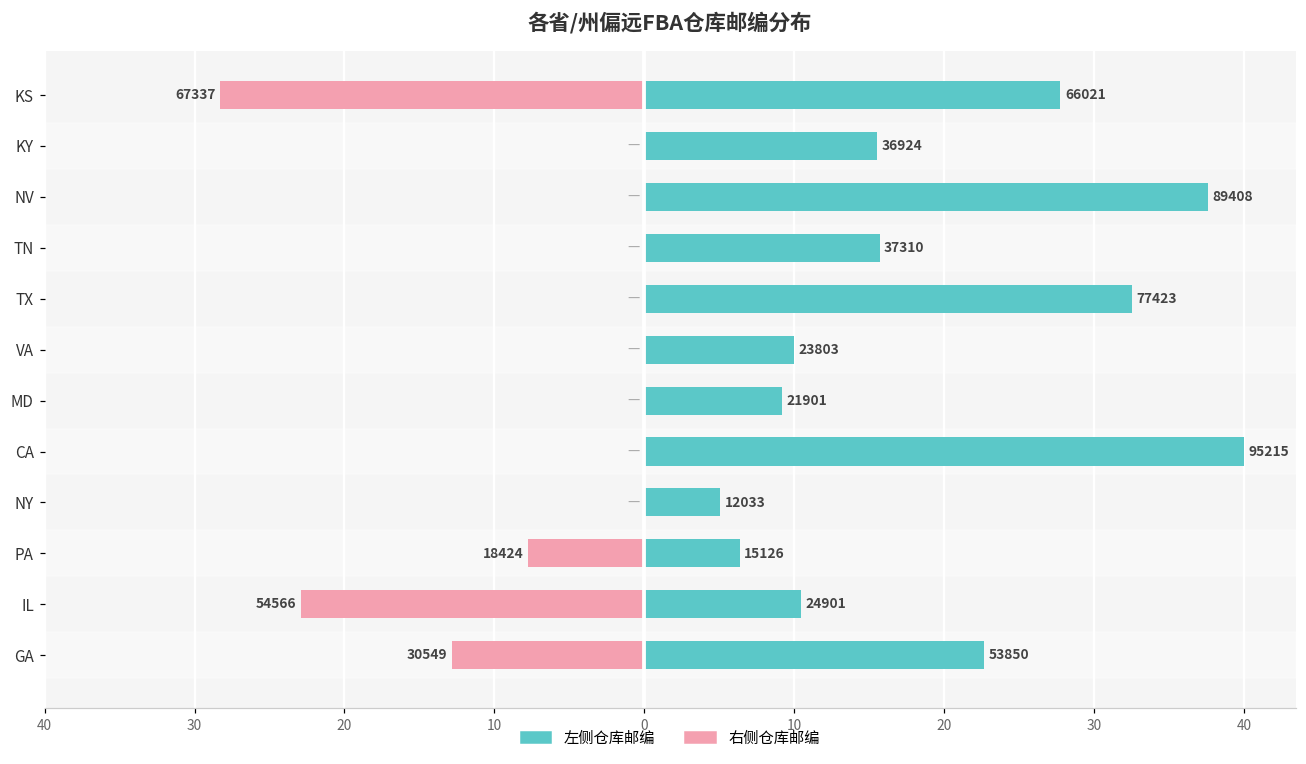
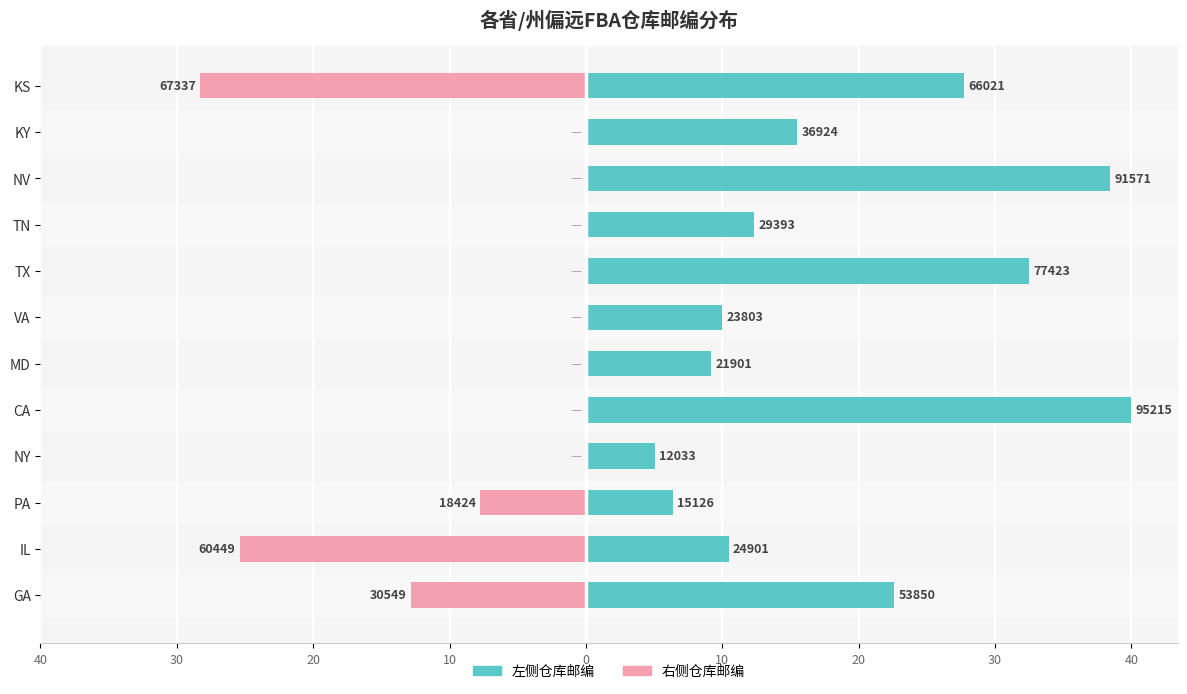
  {
    "左侧仓库邮编": {
-     "NV": 89408,
-     "TN": 37310
+     "NV": 91571,
+     "TN": 29393
    },
    "右侧仓库邮编": {
-     "IL": 54566
+     "IL": 60449
    }
  }
